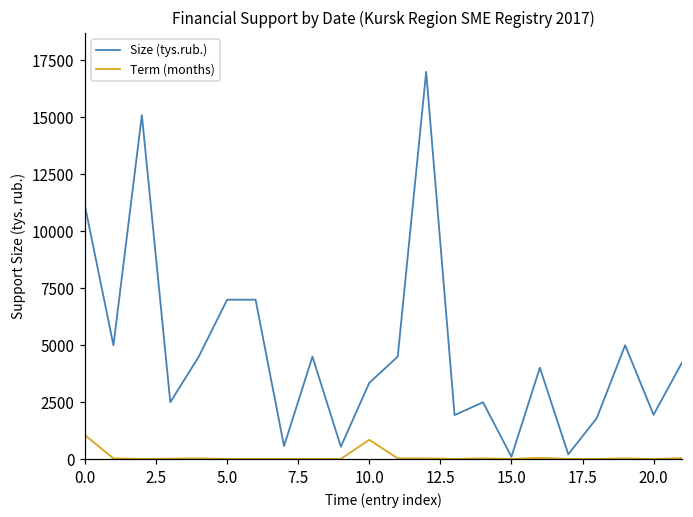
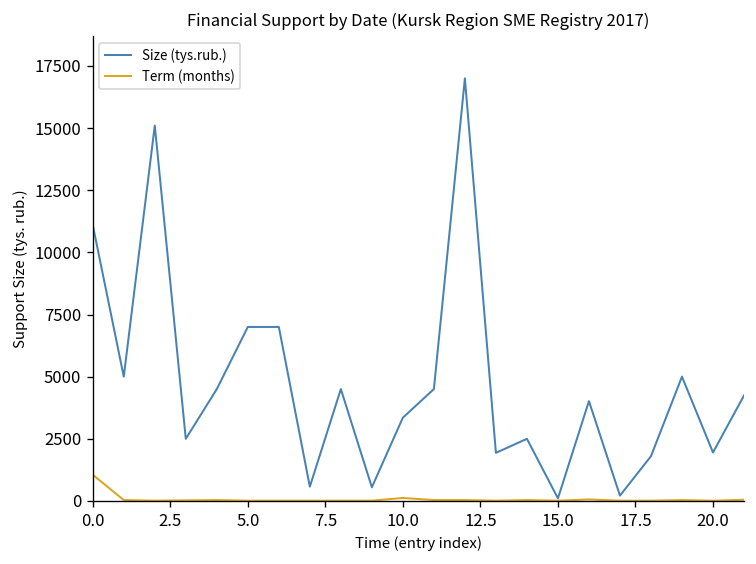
  {
    "Size (tys.rub.)": {
      "0.0": 11100,
      "5.0": 7000,
      "10.0": 3400,
      "20.0": 2000
    },
    "Term (months)": {
      "0.0": 1100,
      "5.0": 0,
-     "10.0": 900,
+     "10.0": 100,
      "20.0": 0
    }
  }
